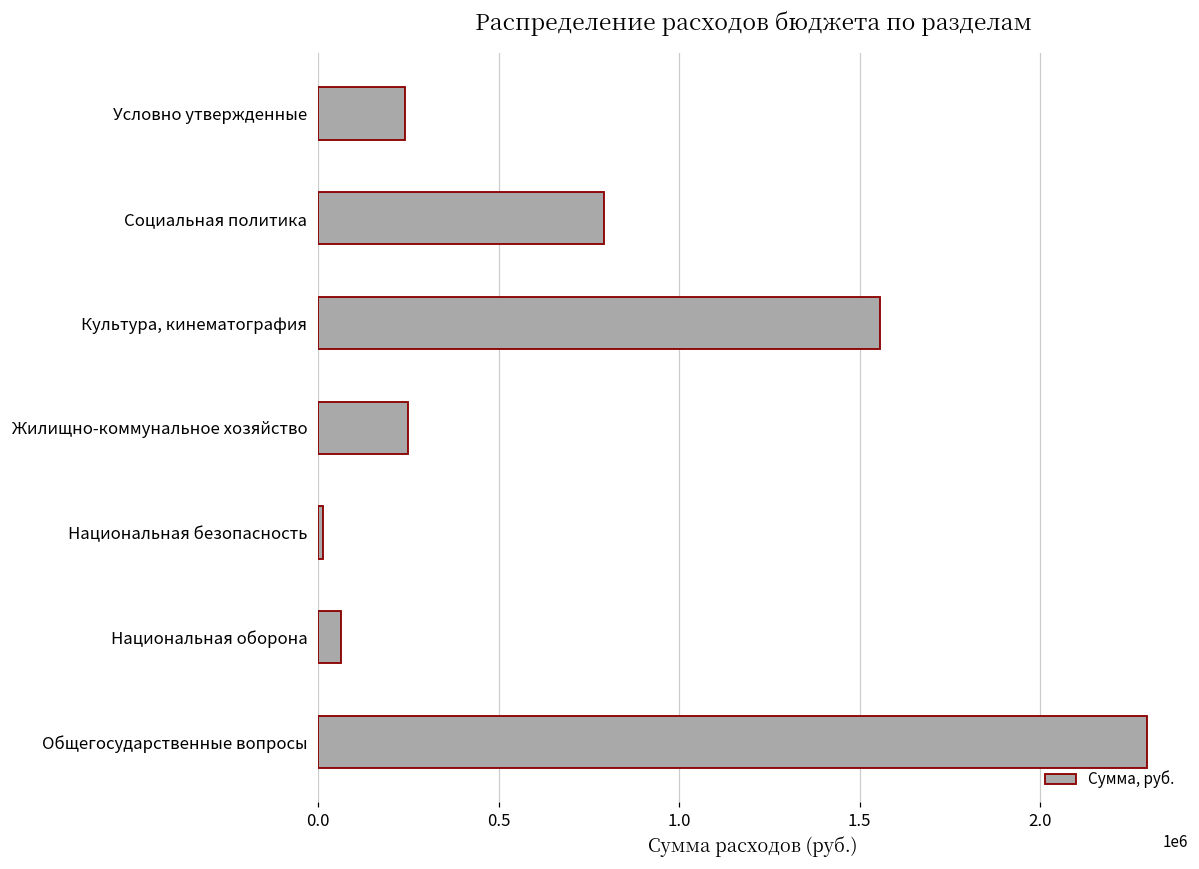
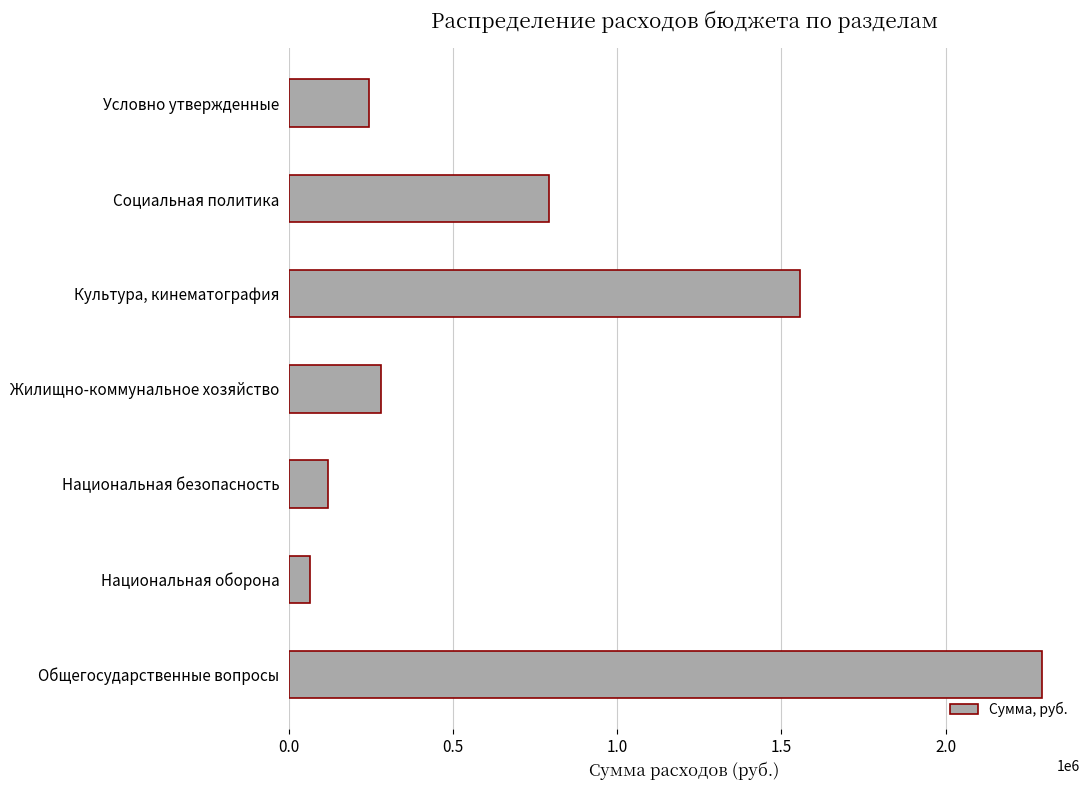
  {
    "Условно утвержденные": 240000,
    "Социальная политика": 790000,
    "Культура, кинематография": 1560000,
-   "Жилищно-коммунальное хозяйство": 250000,
-   "Национальная безопасность": 10000,
+   "Жилищно-коммунальное хозяйство": 280000,
+   "Национальная безопасность": 120000,
    "Национальная оборона": 60000,
    "Общегосударственные вопросы": 2300000
  }
